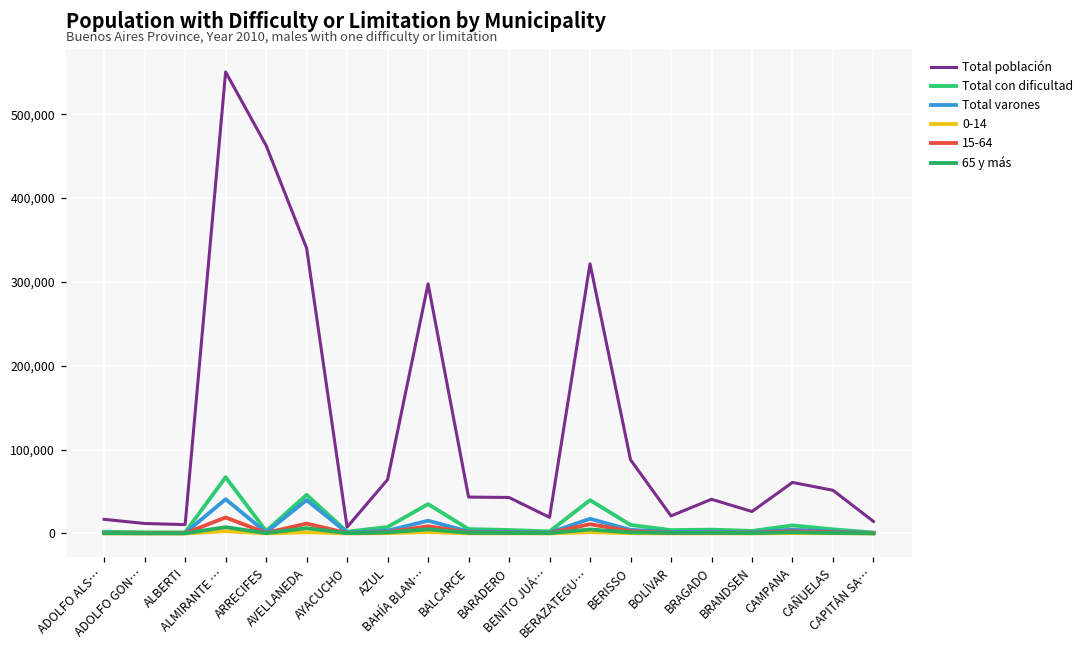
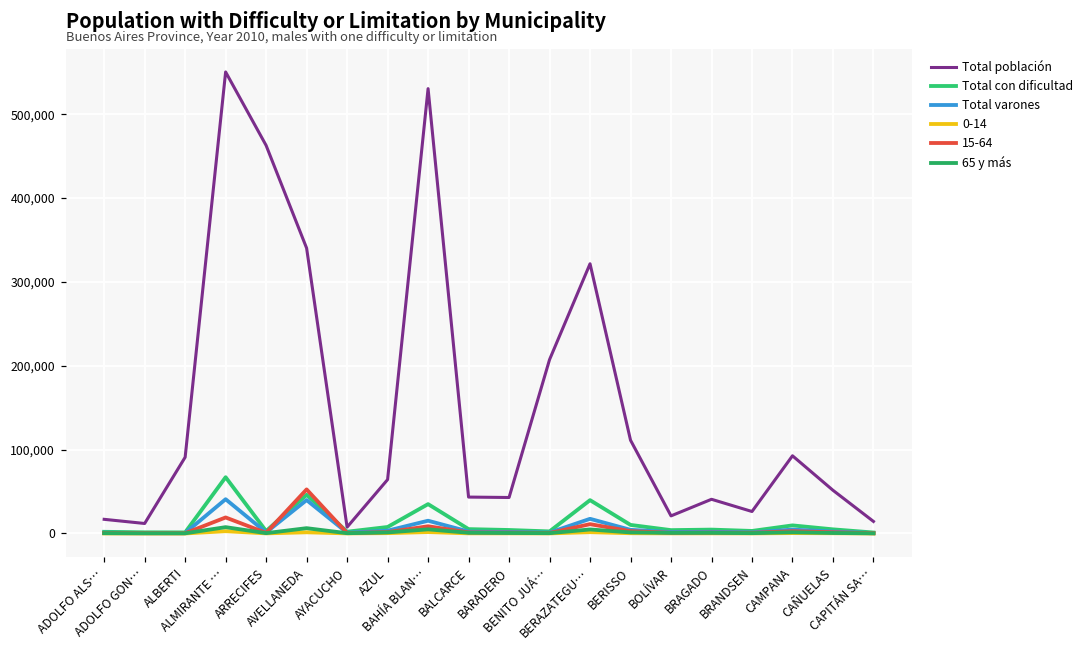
  {
    "Total población": {
      "ADOLFO ALS…": "20,000",
      "ADOLFO GON…": "10,000",
-     "ALBERTI": "10,000",
+     "ALBERTI": "90,000",
      "ALMIRANTE …": "550,000",
      "ARRECIFES": "460,000",
      "AVELLANEDA": "340,000",
      "AYACUCHO": "10,000",
      "AZUL": "60,000",
-     "BAHÍA BLAN…": "300,000",
+     "BAHÍA BLAN…": "530,000",
      "BALCARCE": "40,000",
      "BARADERO": "40,000",
-     "BENITO JUÁ…": "20,000",
+     "BENITO JUÁ…": "210,000",
      "BERAZATEGU…": "320,000",
-     "BERISSO": "90,000",
+     "BERISSO": "110,000",
      "BOLÍVAR": "20,000",
      "BRAGADO": "40,000",
      "BRANDSEN": "30,000",
-     "CAMPANA": "60,000",
+     "CAMPANA": "90,000",
      "CAÑUELAS": "50,000",
      "CAPITÁN SA…": "10,000"
    },
    "Total varones": {
      "ALMIRANTE …": "40,000",
      "AVELLANEDA": "40,000",
      "BAHÍA BLAN…": "20,000",
      "BERAZATEGU…": "20,000"
    },
    "0-14": {
      "ALMIRANTE …": "0",
      "AVELLANEDA": "0"
    },
    "15-64": {
      "ALMIRANTE …": "20,000",
-     "AVELLANEDA": "10,000",
+     "AVELLANEDA": "50,000",
      "BAHÍA BLAN…": "10,000",
      "BERAZATEGU…": "10,000"
    }
  }
